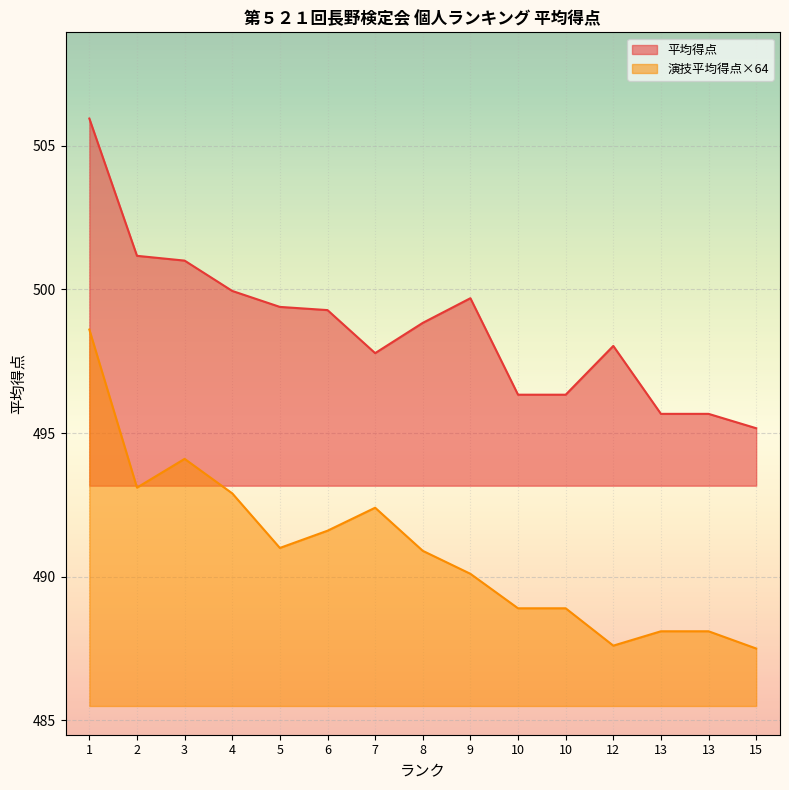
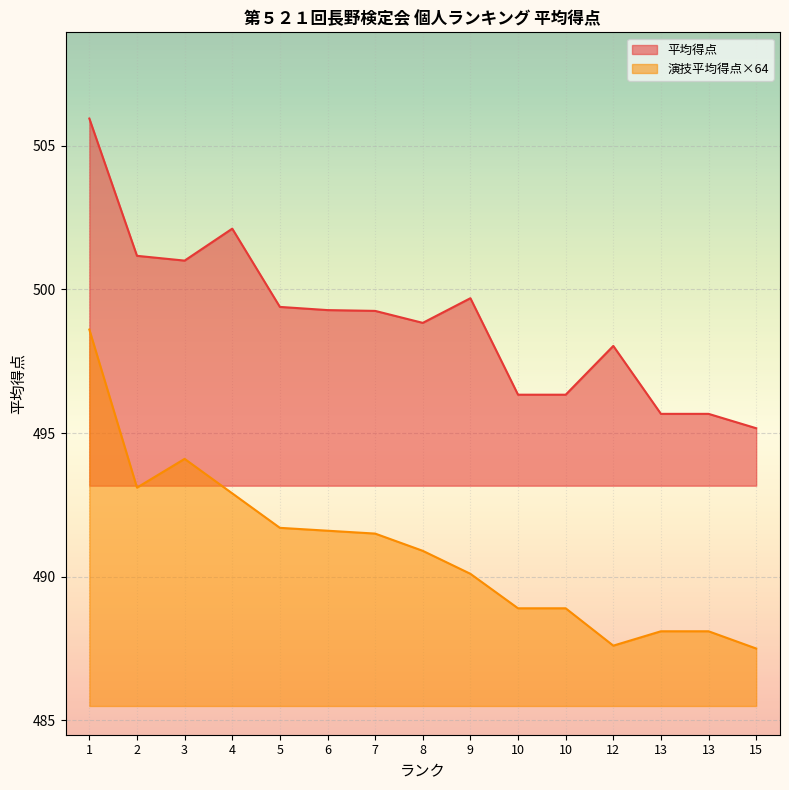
  {
    "平均得点": {
      "1": 505.9,
      "2": 501.2,
      "3": 501.0,
-     "4": 499.9,
+     "4": 502.1,
      "5": 499.4,
      "6": 499.3,
-     "7": 497.8,
+     "7": 499.3,
      "8": 498.8,
      "9": 499.7,
      "12": 498.0,
      "15": 495.2
    },
    "演技平均得点×64": {
      "1": 498.6,
      "2": 493.1,
      "3": 494.1,
      "4": 492.9,
-     "5": 491.0,
+     "5": 491.7,
      "6": 491.6,
-     "7": 492.4,
+     "7": 491.5,
      "8": 490.9,
      "9": 490.1,
      "12": 487.6,
      "15": 487.5
    }
  }
